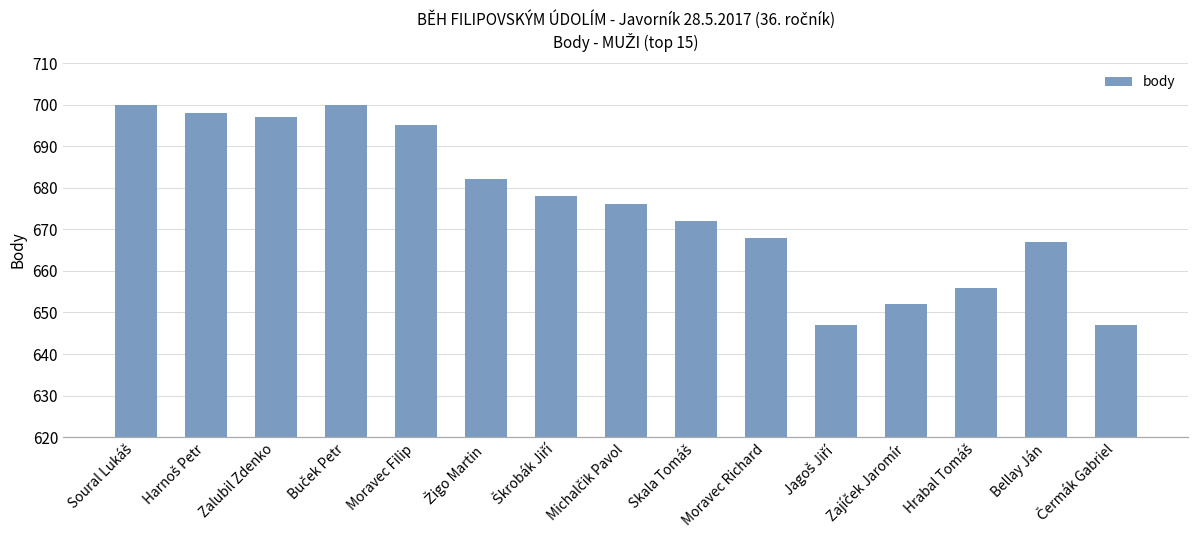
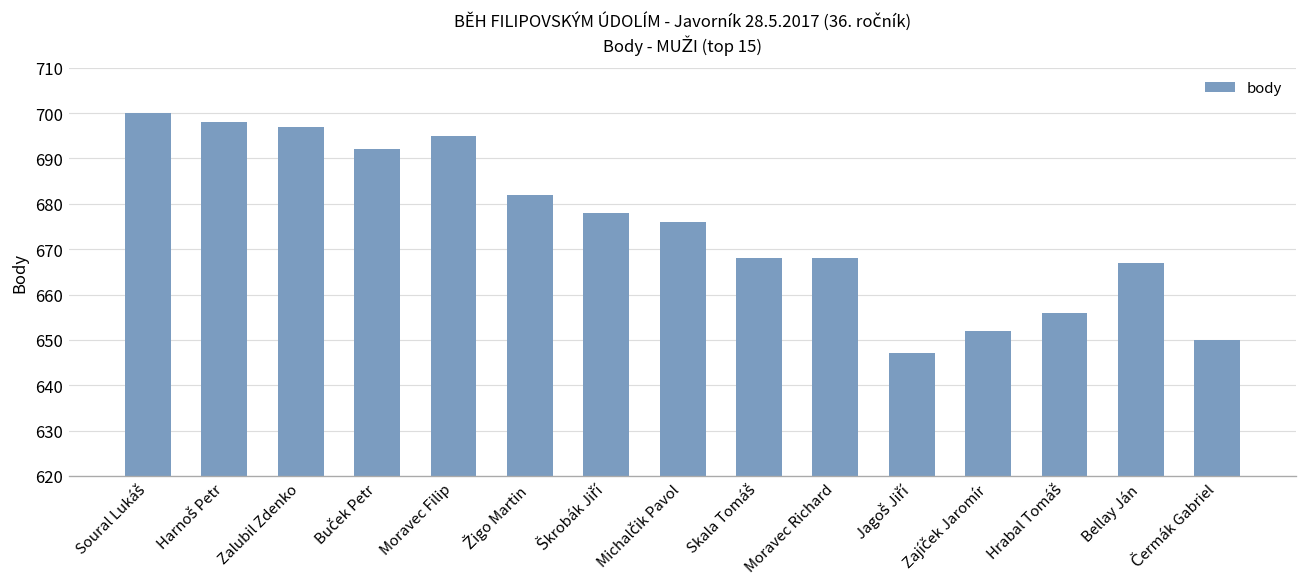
  {
    "Soural Lukáš": 700,
    "Harnoš Petr": 698,
    "Zalubil Zdenko": 697,
-   "Buček Petr": 700,
+   "Buček Petr": 692,
    "Moravec Filip": 695,
    "Žigo Martin": 682,
    "Škrobák Jiří": 678,
    "Michalčik Pavol": 676,
-   "Skala Tomáš": 672,
+   "Skala Tomáš": 668,
    "Moravec Richard": 668,
    "Jagoš Jiří": 647,
    "Zajíček Jaromír": 652,
    "Hrabal Tomáš": 656,
    "Bellay Ján": 667,
-   "Čermák Gabriel": 647
+   "Čermák Gabriel": 650
  }
